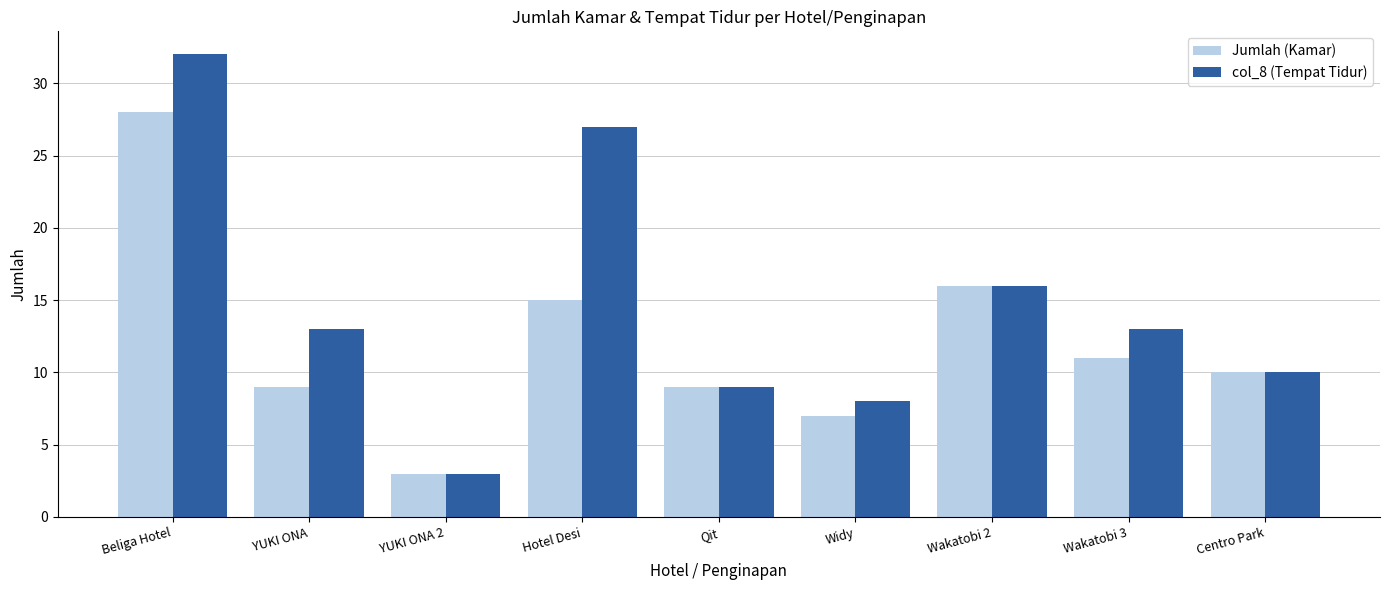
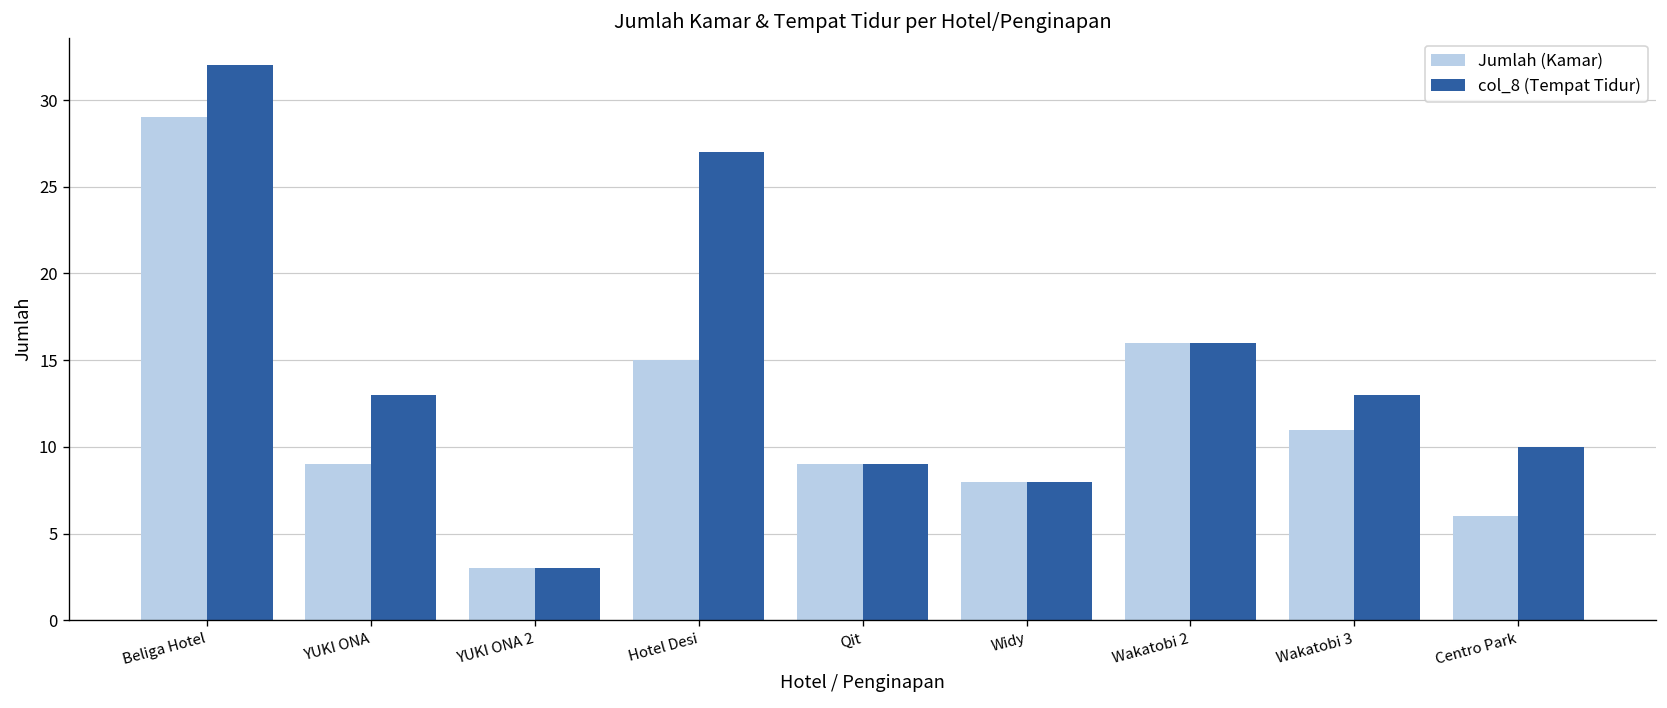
  {
    "Jumlah (Kamar)": {
-     "Beliga Hotel": 28,
+     "Beliga Hotel": 29,
      "YUKI ONA": 9,
      "YUKI ONA 2": 3,
      "Hotel Desi": 15,
      "Qit": 9,
-     "Widy": 7,
+     "Widy": 8,
      "Wakatobi 2": 16,
      "Wakatobi 3": 11,
-     "Centro Park": 10
+     "Centro Park": 6
    },
    "col_8 (Tempat Tidur)": {
      "Beliga Hotel": 32,
      "YUKI ONA": 13,
      "YUKI ONA 2": 3,
      "Hotel Desi": 27,
      "Qit": 9,
      "Widy": 8,
      "Wakatobi 2": 16,
      "Wakatobi 3": 13,
      "Centro Park": 10
    }
  }
